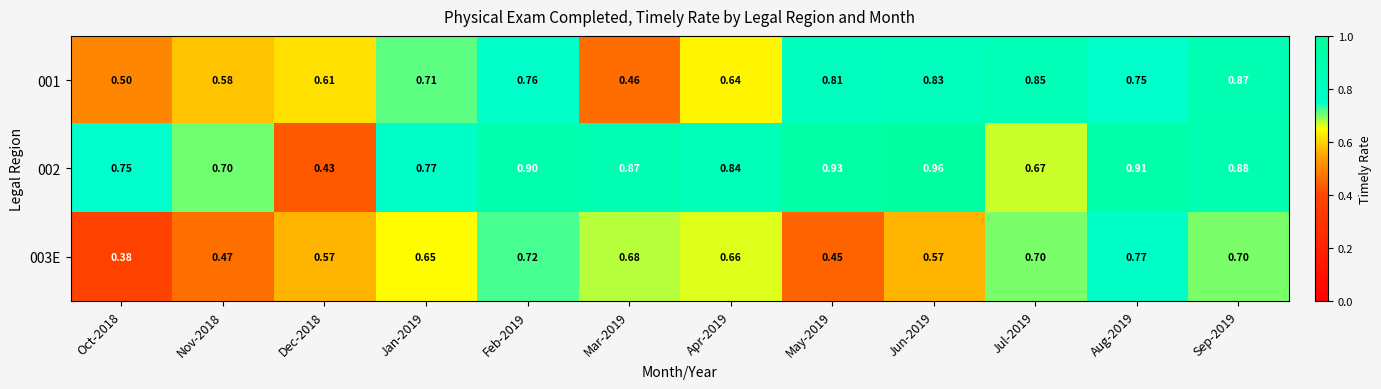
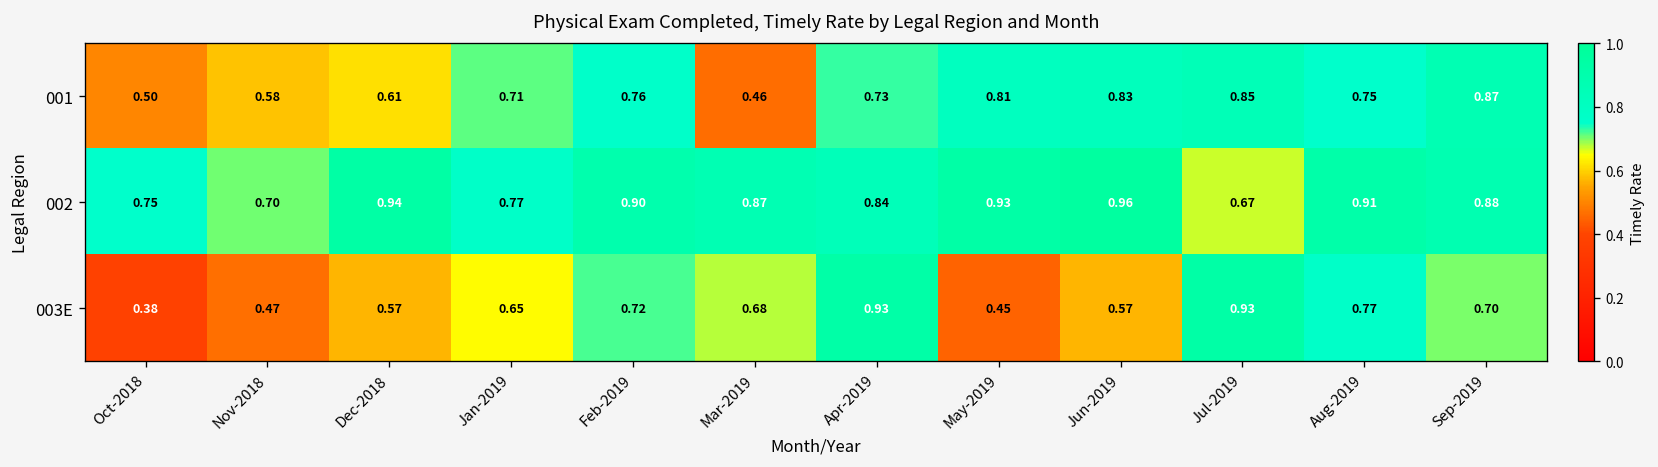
  {
    "001": {
      "Oct-2018": 0.50,
      "Nov-2018": 0.58,
      "Dec-2018": 0.61,
      "Jan-2019": 0.71,
      "Feb-2019": 0.76,
      "Mar-2019": 0.46,
-     "Apr-2019": 0.64,
+     "Apr-2019": 0.73,
      "May-2019": 0.81,
      "Jun-2019": 0.83,
      "Jul-2019": 0.85,
      "Aug-2019": 0.75,
      "Sep-2019": 0.87
    },
    "002": {
      "Oct-2018": 0.75,
      "Nov-2018": 0.70,
-     "Dec-2018": 0.43,
+     "Dec-2018": 0.94,
      "Jan-2019": 0.77,
      "Feb-2019": 0.90,
      "Mar-2019": 0.87,
      "Apr-2019": 0.84,
      "May-2019": 0.93,
      "Jun-2019": 0.96,
      "Jul-2019": 0.67,
      "Aug-2019": 0.91,
      "Sep-2019": 0.88
    },
    "003E": {
      "Oct-2018": 0.38,
      "Nov-2018": 0.47,
      "Dec-2018": 0.57,
      "Jan-2019": 0.65,
      "Feb-2019": 0.72,
      "Mar-2019": 0.68,
-     "Apr-2019": 0.66,
+     "Apr-2019": 0.93,
      "May-2019": 0.45,
      "Jun-2019": 0.57,
-     "Jul-2019": 0.70,
+     "Jul-2019": 0.93,
      "Aug-2019": 0.77,
      "Sep-2019": 0.70
    }
  }
